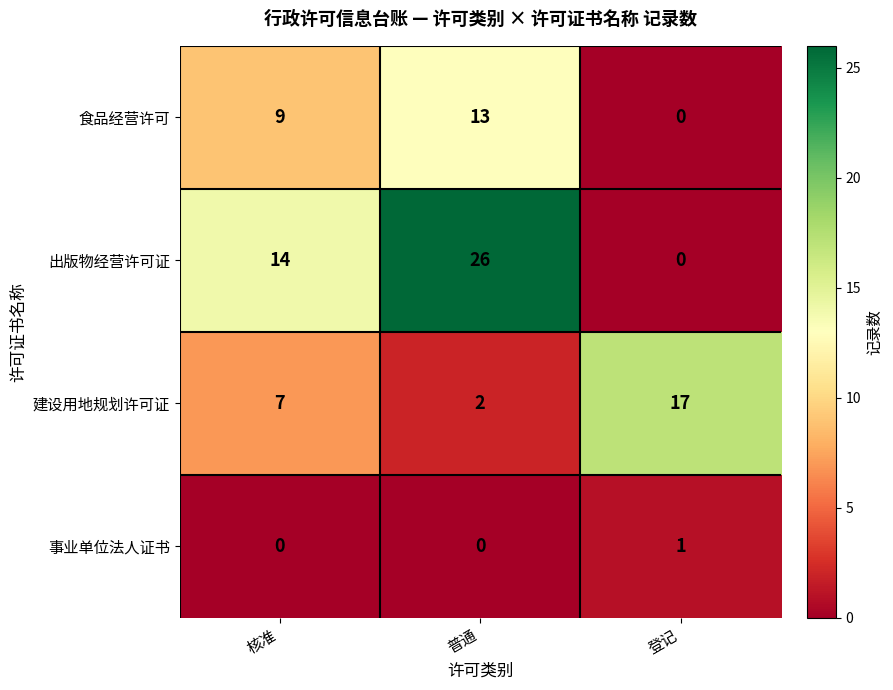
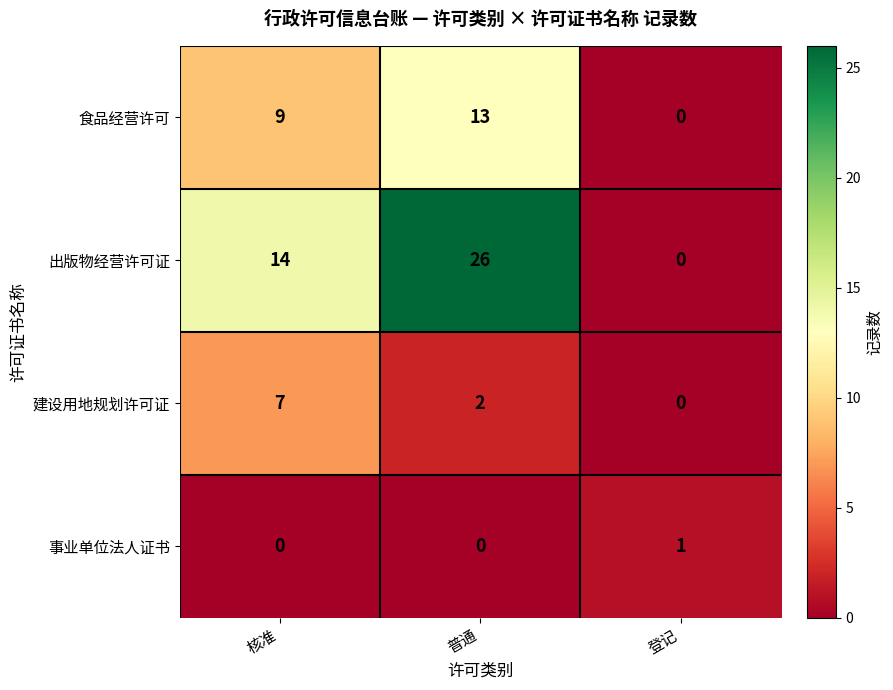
  {
    "食品经营许可": {
      "核准": 9,
      "普通": 13,
      "登记": 0
    },
    "出版物经营许可证": {
      "核准": 14,
      "普通": 26,
      "登记": 0
    },
    "建设用地规划许可证": {
      "核准": 7,
      "普通": 2,
-     "登记": 17
+     "登记": 0
    },
    "事业单位法人证书": {
      "核准": 0,
      "普通": 0,
      "登记": 1
    }
  }
